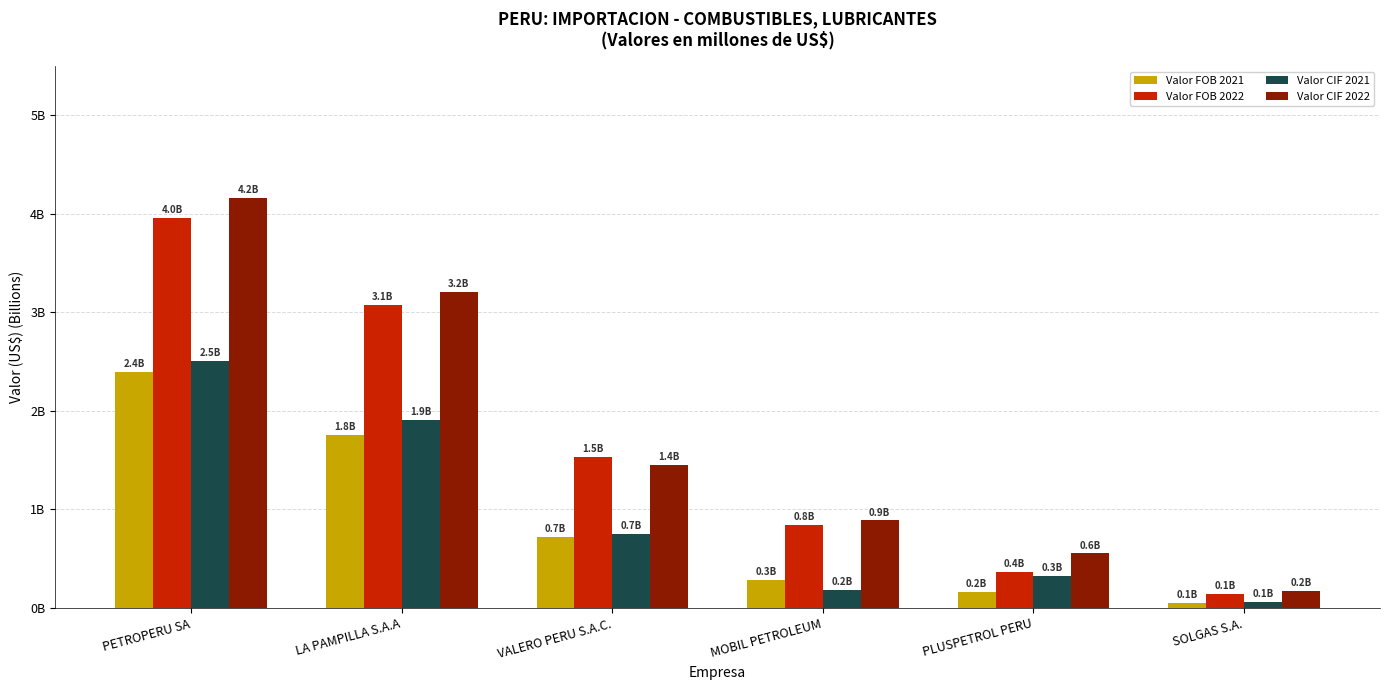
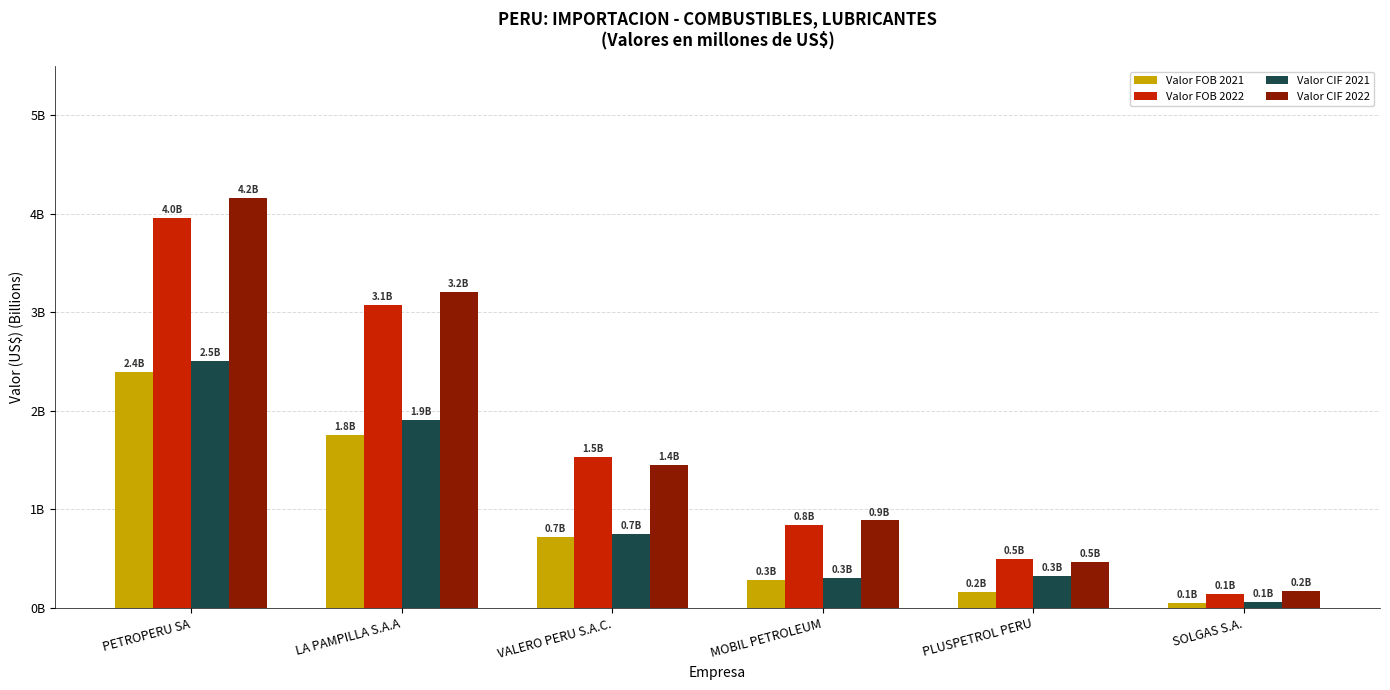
  {
    "Valor FOB 2021": {
      "PETROPERU SA": "2.4B",
      "LA PAMPILLA S.A.A": "1.8B",
      "VALERO PERU S.A.C.": "0.7B",
      "MOBIL PETROLEUM": "0.3B",
      "PLUSPETROL PERU": "0.2B",
      "SOLGAS S.A.": "0.1B"
    },
    "Valor FOB 2022": {
      "PETROPERU SA": "4.0B",
      "LA PAMPILLA S.A.A": "3.1B",
      "VALERO PERU S.A.C.": "1.5B",
      "MOBIL PETROLEUM": "0.8B",
-     "PLUSPETROL PERU": "0.4B",
+     "PLUSPETROL PERU": "0.5B",
      "SOLGAS S.A.": "0.1B"
    },
    "Valor CIF 2021": {
      "PETROPERU SA": "2.5B",
      "LA PAMPILLA S.A.A": "1.9B",
      "VALERO PERU S.A.C.": "0.7B",
-     "MOBIL PETROLEUM": "0.2B",
+     "MOBIL PETROLEUM": "0.3B",
      "PLUSPETROL PERU": "0.3B",
      "SOLGAS S.A.": "0.1B"
    },
    "Valor CIF 2022": {
      "PETROPERU SA": "4.2B",
      "LA PAMPILLA S.A.A": "3.2B",
      "VALERO PERU S.A.C.": "1.4B",
      "MOBIL PETROLEUM": "0.9B",
-     "PLUSPETROL PERU": "0.6B",
+     "PLUSPETROL PERU": "0.5B",
      "SOLGAS S.A.": "0.2B"
    }
  }
